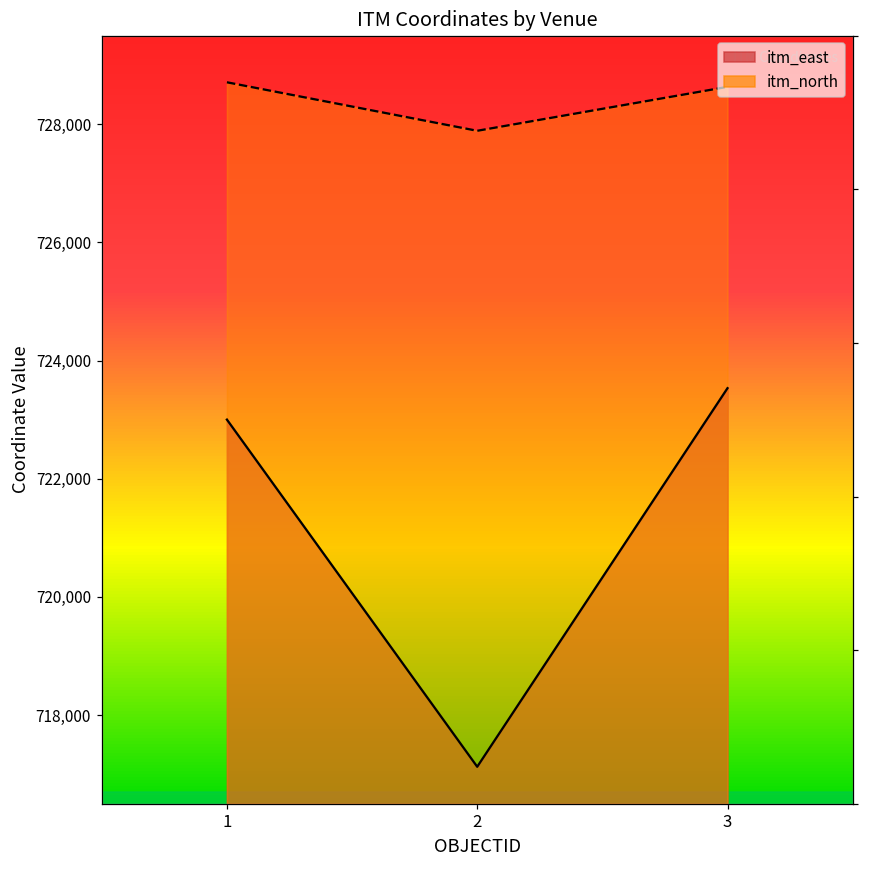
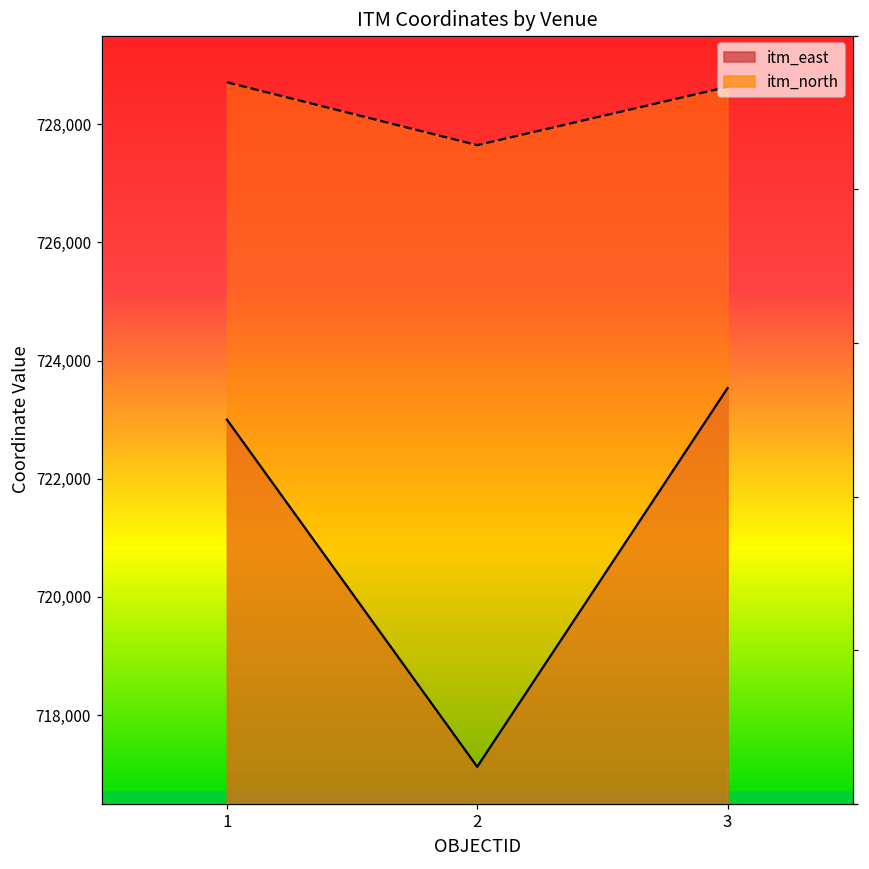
  {
    "itm_east": {
      "1": "723,000",
      "2": "717,100",
      "3": "723,500"
    },
    "itm_north": {
      "1": "728,700",
-     "2": "727,900"
+     "2": "727,600"
    }
  }
